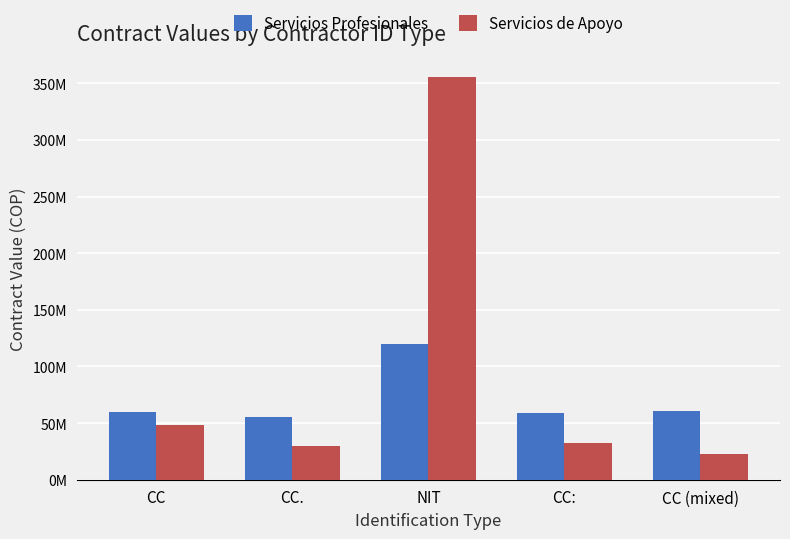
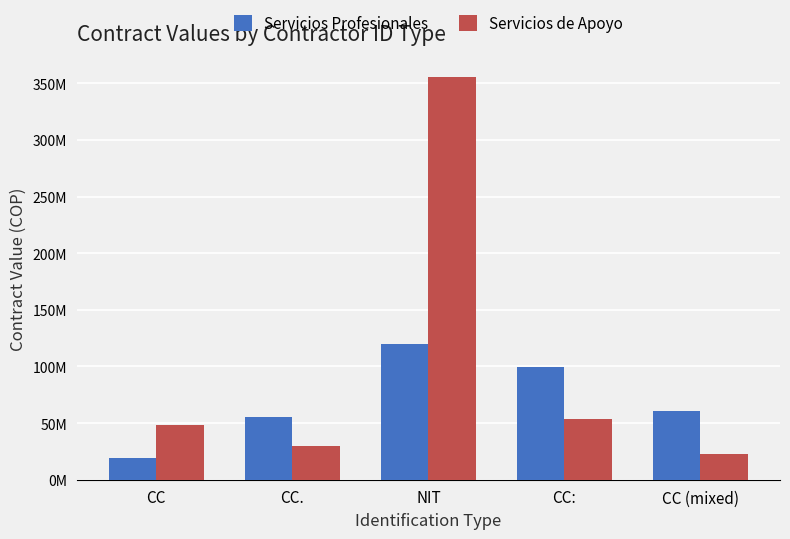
  {
    "Servicios Profesionales": {
-     "CC": 60000000,
+     "CC": 19000000,
      "CC.": 55000000,
      "NIT": 120000000,
-     "CC:": 59000000,
+     "CC:": 100000000,
      "CC (mixed)": 61000000
    },
    "Servicios de Apoyo": {
      "CC": 48000000,
      "CC.": 30000000,
      "NIT": 356000000,
-     "CC:": 32000000,
+     "CC:": 54000000,
      "CC (mixed)": 23000000
    }
  }
